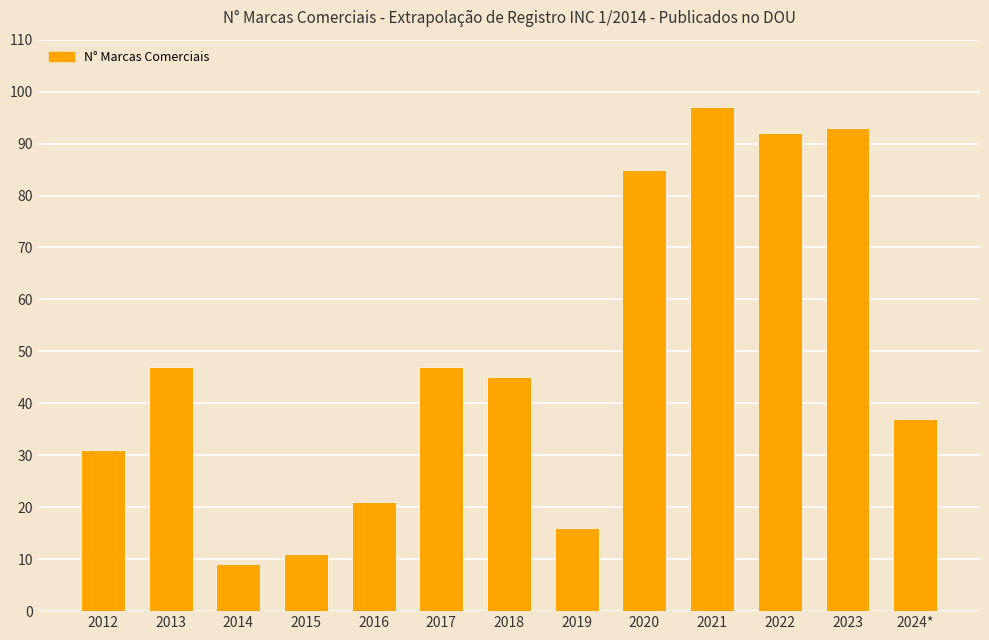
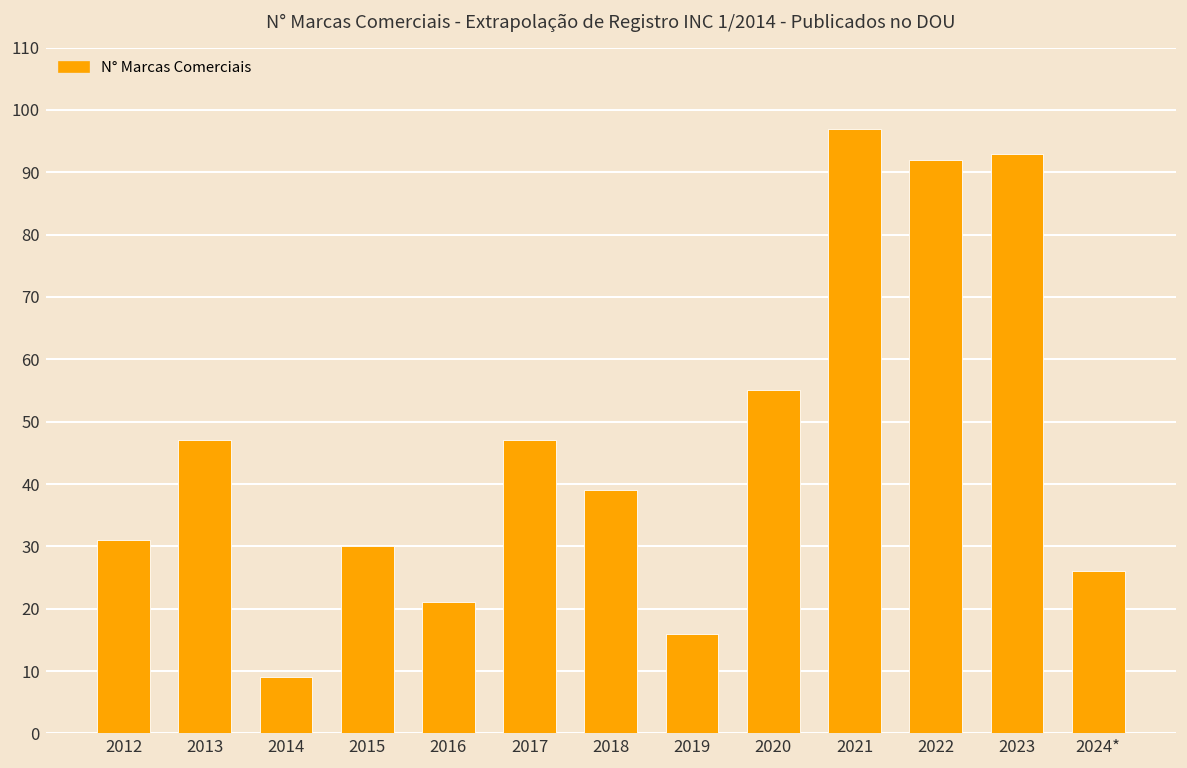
  {
    "2012": 31,
    "2013": 47,
    "2014": 9,
-   "2015": 11,
+   "2015": 30,
    "2016": 21,
    "2017": 47,
-   "2018": 45,
+   "2018": 39,
    "2019": 16,
-   "2020": 85,
+   "2020": 55,
    "2021": 97,
    "2022": 92,
    "2023": 93,
-   "2024*": 37
+   "2024*": 26
  }
